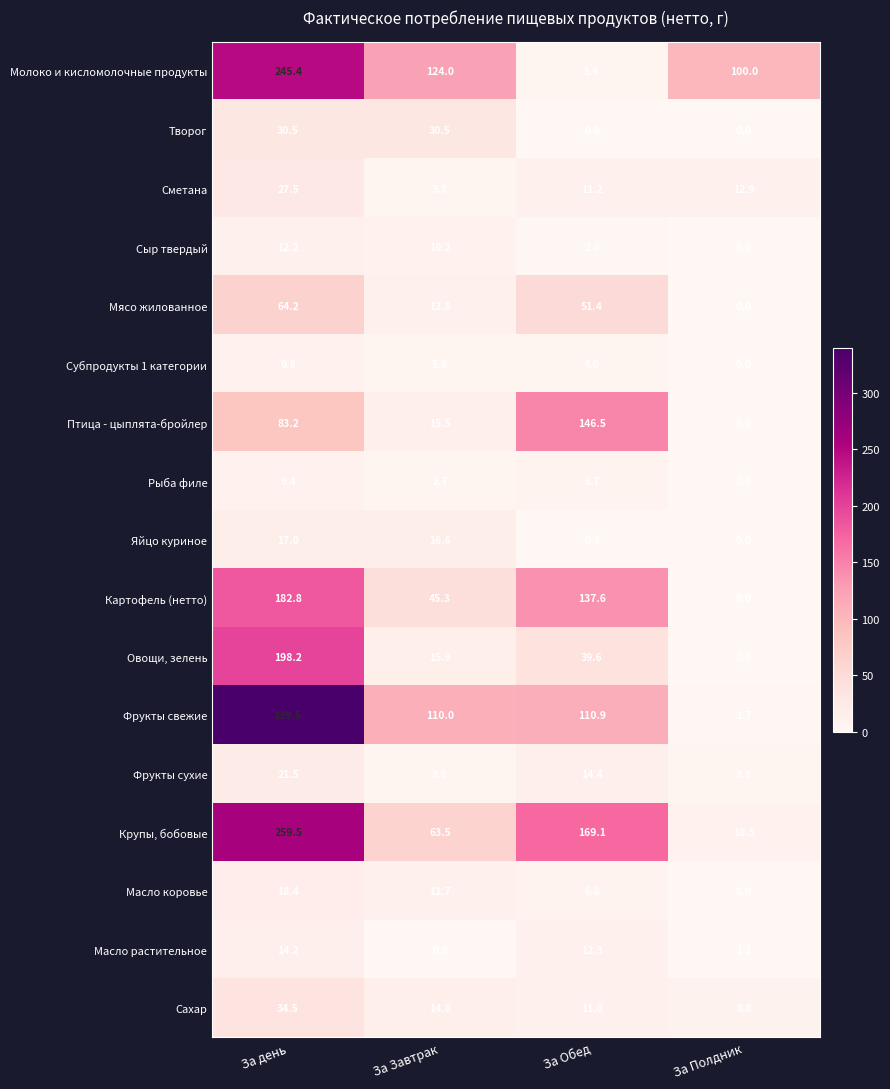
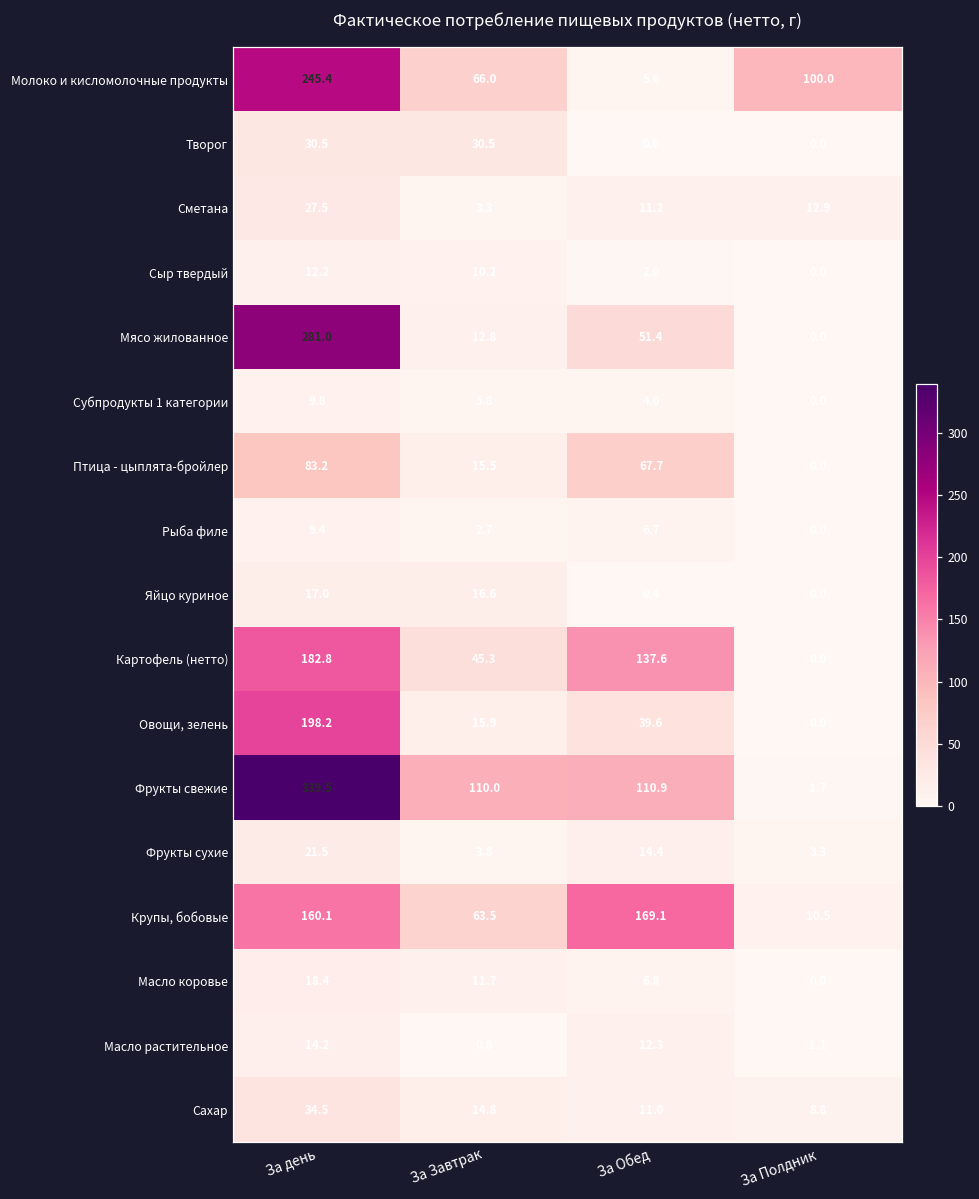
  {
    "Молоко и кисломолочные продукты": {
      "За день": 245.4,
-     "За Завтрак": 124.0,
+     "За Завтрак": 66.0,
      "За Полдник": 100.0
    },
    "Мясо жилованное": {
-     "За день": 64.2
+     "За день": 281.0
    },
    "Птица - цыплята-бройлер": {
      "За день": 83.2,
-     "За Обед": 146.5
+     "За Обед": 67.7
    },
    "Картофель (нетто)": {
      "За день": 182.8,
      "За Обед": 137.6
    },
    "Овощи, зелень": {
      "За день": 198.2
    },
    "Фрукты свежие": {
      "За день": 339.5,
      "За Завтрак": 110.0,
      "За Обед": 110.9
    },
    "Крупы, бобовые": {
-     "За день": 259.5,
+     "За день": 160.1,
      "За Завтрак": 63.5,
      "За Обед": 169.1
    }
  }
